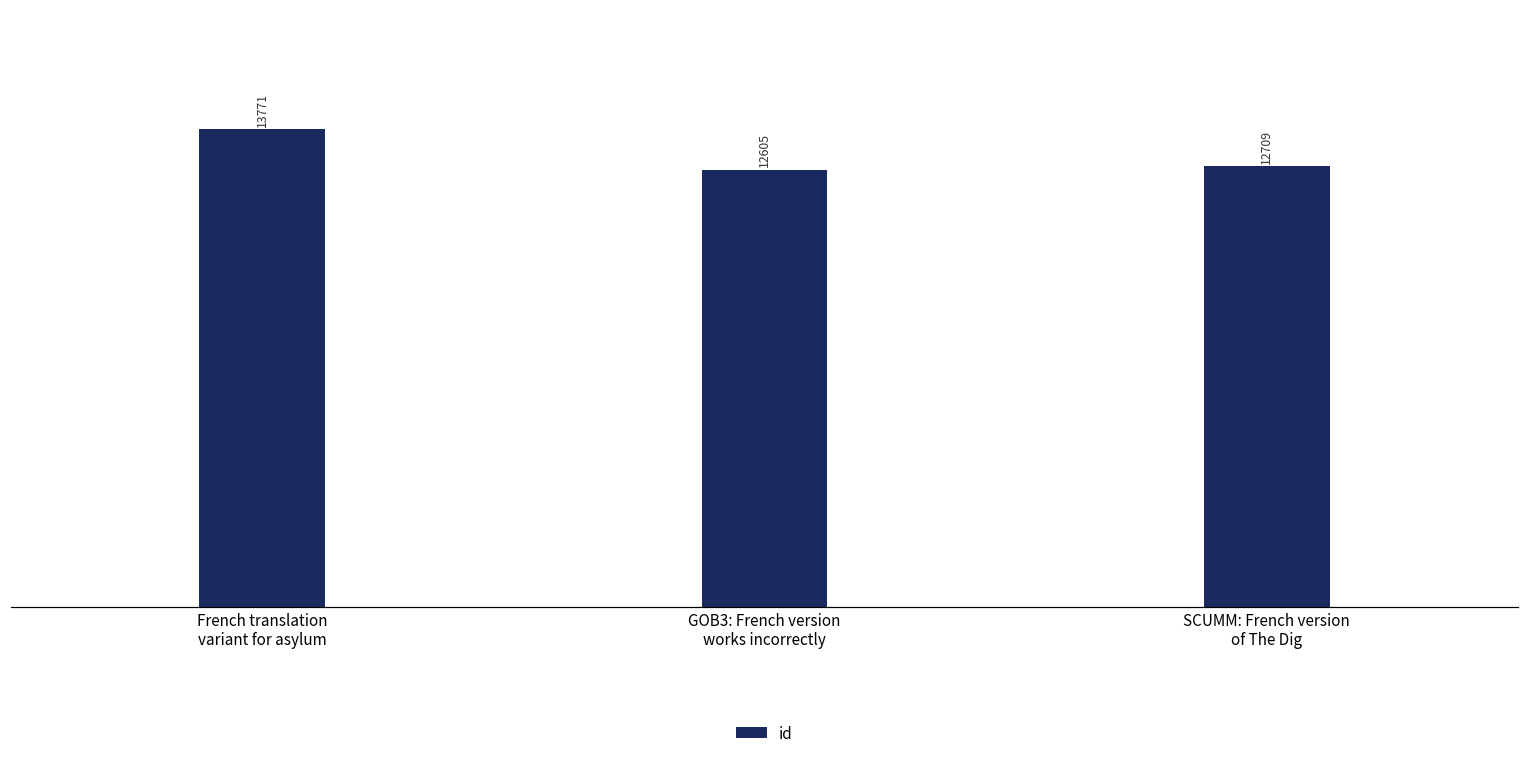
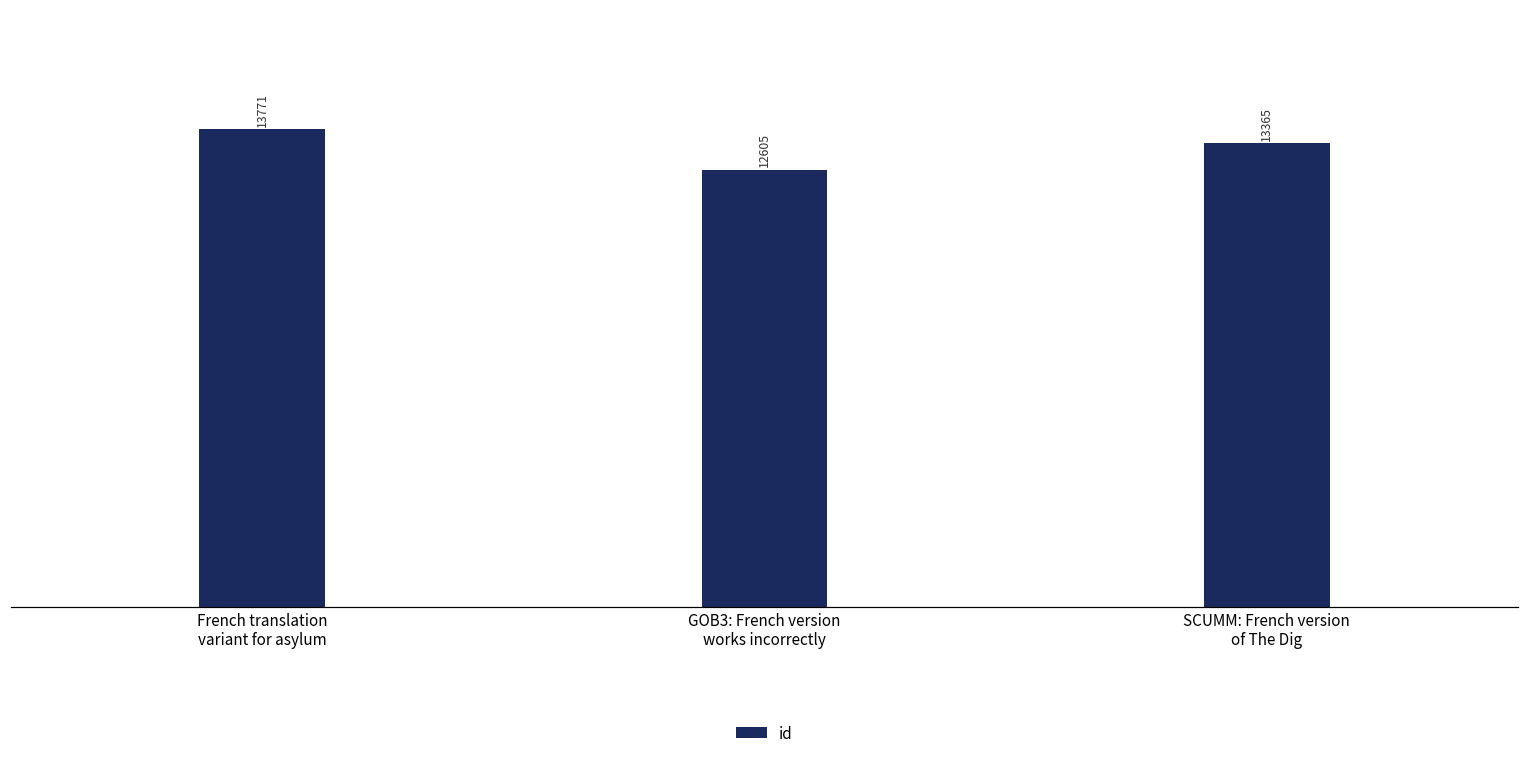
  {
    "French translation variant for asylum": 13771,
    "GOB3: French version works incorrectly": 12605,
-   "SCUMM: French version of The Dig": 12709
+   "SCUMM: French version of The Dig": 13365
  }
